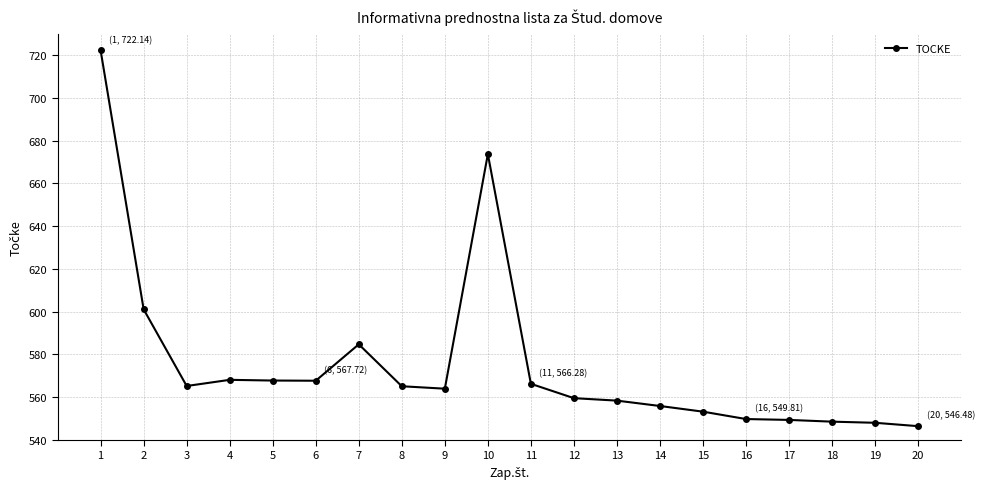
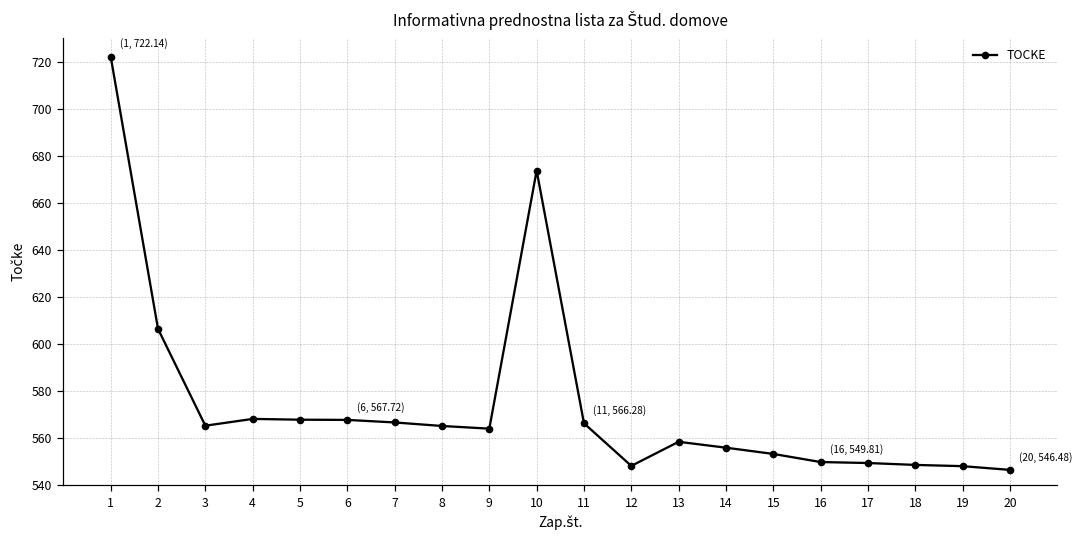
  {
-   "2": 601,
+   "2": 606,
    "3": 565,
    "4": 568,
    "5": 568,
-   "7": 585,
+   "7": 567,
    "8": 565,
    "9": 564,
    "10": 674,
-   "12": 560,
+   "12": 548,
    "13": 558,
    "14": 556,
    "15": 553,
    "18": 549,
    "19": 548
  }
